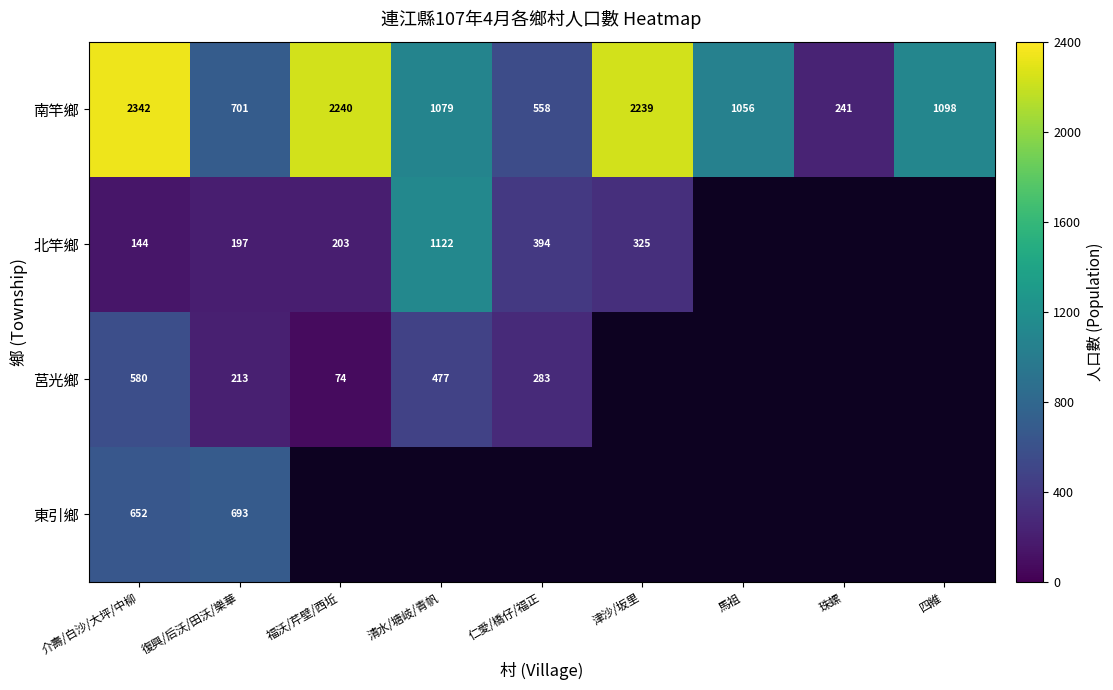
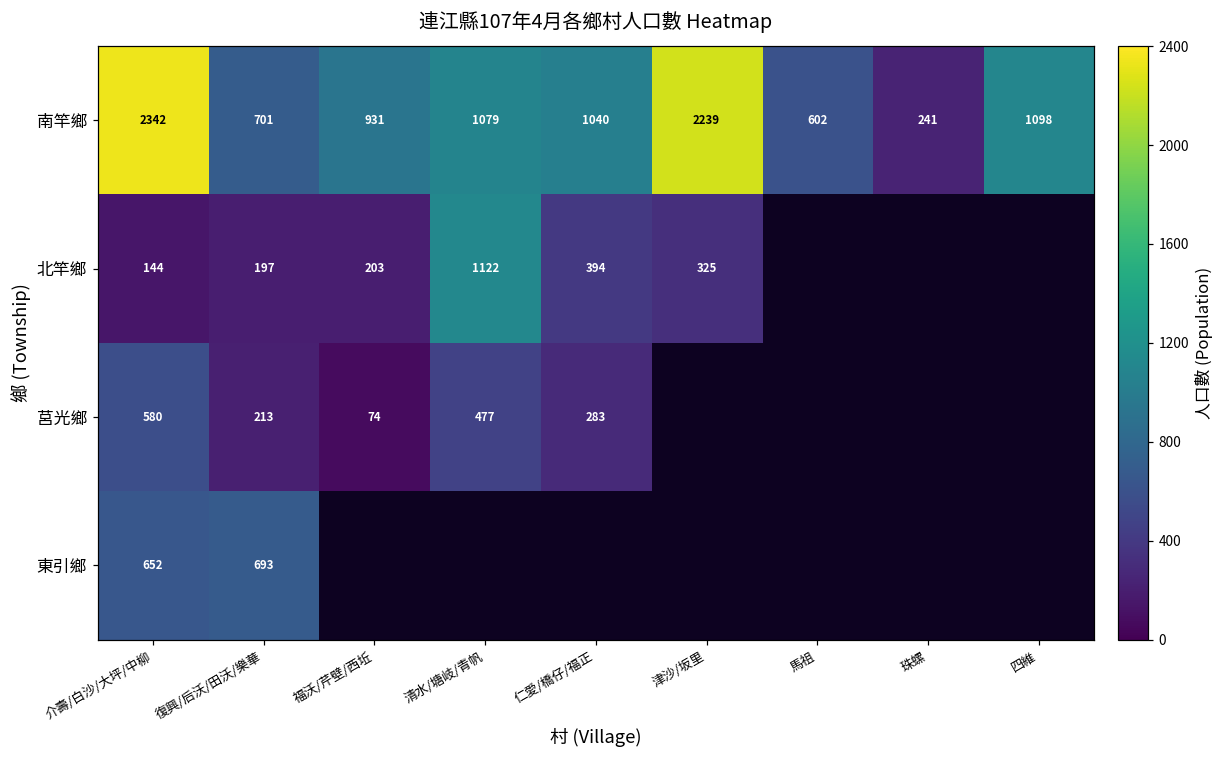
  {
    "南竿鄉": {
      "介壽/白沙/大坪/中柳": 2342,
      "復興/后沃/田沃/樂華": 701,
-     "福沃/芹壁/西坵": 2240,
+     "福沃/芹壁/西坵": 931,
      "清水/塘岐/青帆": 1079,
-     "仁愛/橋仔/福正": 558,
+     "仁愛/橋仔/福正": 1040,
      "津沙/坂里": 2239,
-     "馬祖": 1056,
+     "馬祖": 602,
      "珠螺": 241,
      "四維": 1098
    },
    "北竿鄉": {
      "介壽/白沙/大坪/中柳": 144,
      "復興/后沃/田沃/樂華": 197,
      "福沃/芹壁/西坵": 203,
      "清水/塘岐/青帆": 1122,
      "仁愛/橋仔/福正": 394,
      "津沙/坂里": 325
    },
    "莒光鄉": {
      "介壽/白沙/大坪/中柳": 580,
      "復興/后沃/田沃/樂華": 213,
      "福沃/芹壁/西坵": 74,
      "清水/塘岐/青帆": 477,
      "仁愛/橋仔/福正": 283
    },
    "東引鄉": {
      "介壽/白沙/大坪/中柳": 652,
      "復興/后沃/田沃/樂華": 693
    }
  }
